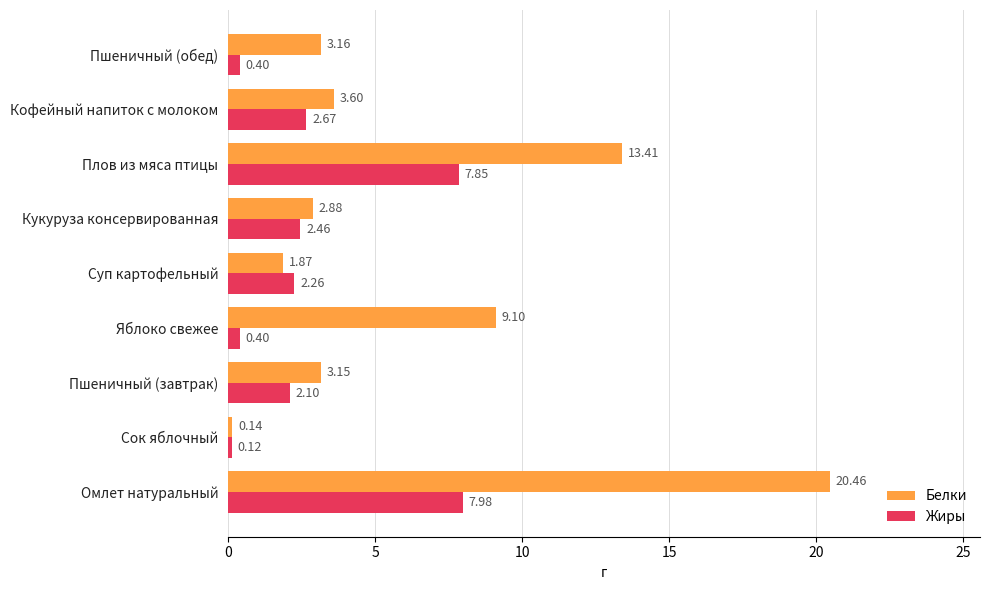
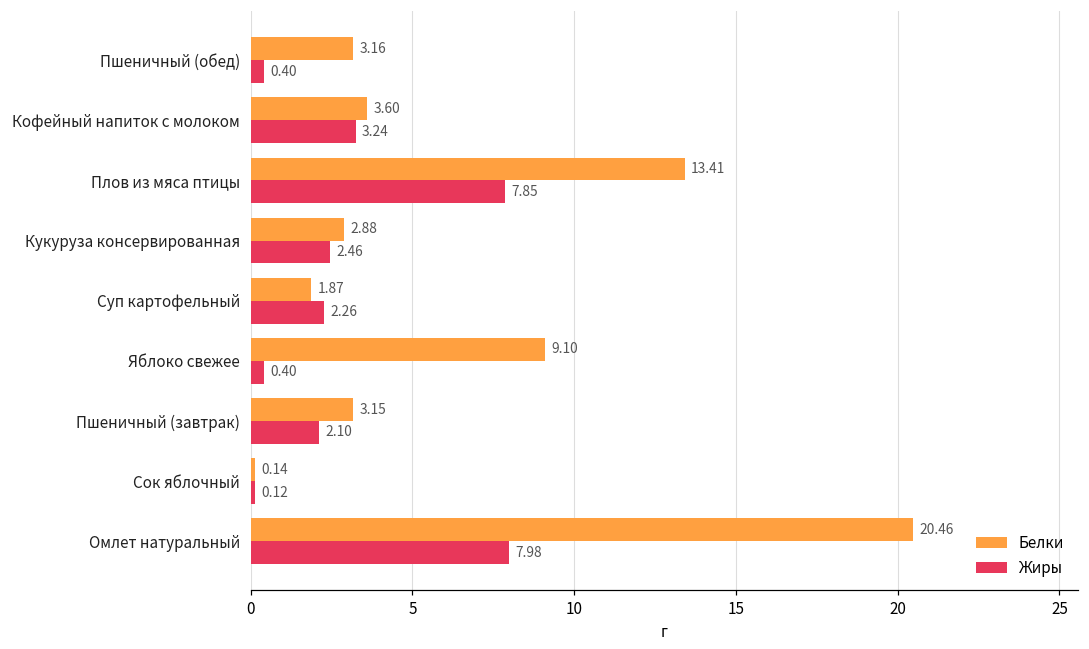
  {
    "Белки": {
      "Пшеничный (обед)": 3.16,
      "Кофейный напиток с молоком": 3.60,
      "Плов из мяса птицы": 13.41,
      "Кукуруза консервированная": 2.88,
      "Суп картофельный": 1.87,
      "Яблоко свежее": 9.10,
      "Пшеничный (завтрак)": 3.15,
      "Сок яблочный": 0.14,
      "Омлет натуральный": 20.46
    },
    "Жиры": {
      "Пшеничный (обед)": 0.40,
-     "Кофейный напиток с молоком": 2.67,
+     "Кофейный напиток с молоком": 3.24,
      "Плов из мяса птицы": 7.85,
      "Кукуруза консервированная": 2.46,
      "Суп картофельный": 2.26,
      "Яблоко свежее": 0.40,
      "Пшеничный (завтрак)": 2.10,
      "Сок яблочный": 0.12,
      "Омлет натуральный": 7.98
    }
  }
